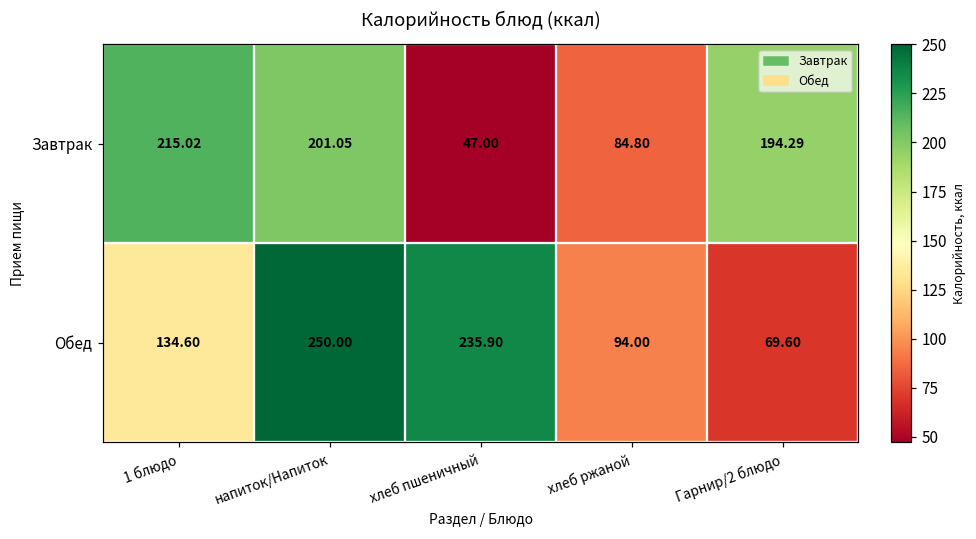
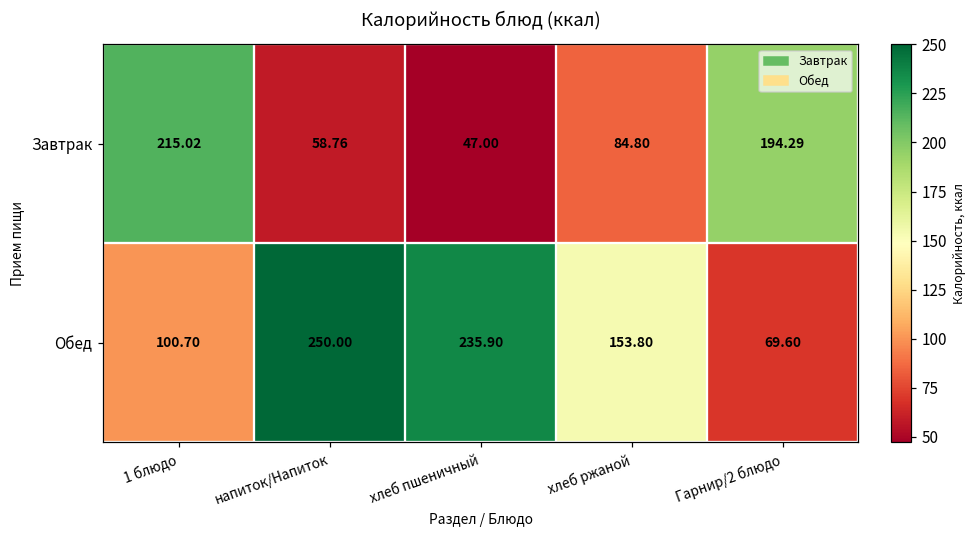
  {
    "Завтрак": {
      "1 блюдо": 215.02,
-     "напиток/Напиток": 201.05,
+     "напиток/Напиток": 58.76,
      "хлеб пшеничный": 47.00,
      "хлеб ржаной": 84.80,
      "Гарнир/2 блюдо": 194.29
    },
    "Обед": {
-     "1 блюдо": 134.60,
+     "1 блюдо": 100.70,
      "напиток/Напиток": 250.00,
      "хлеб пшеничный": 235.90,
-     "хлеб ржаной": 94.00,
+     "хлеб ржаной": 153.80,
      "Гарнир/2 блюдо": 69.60
    }
  }
